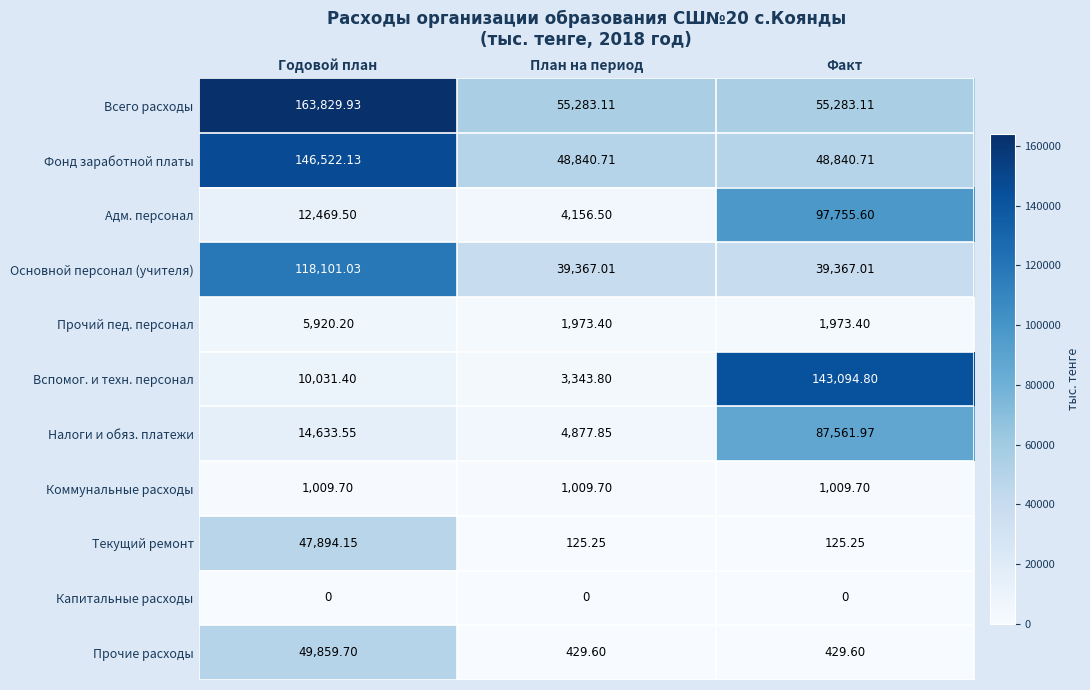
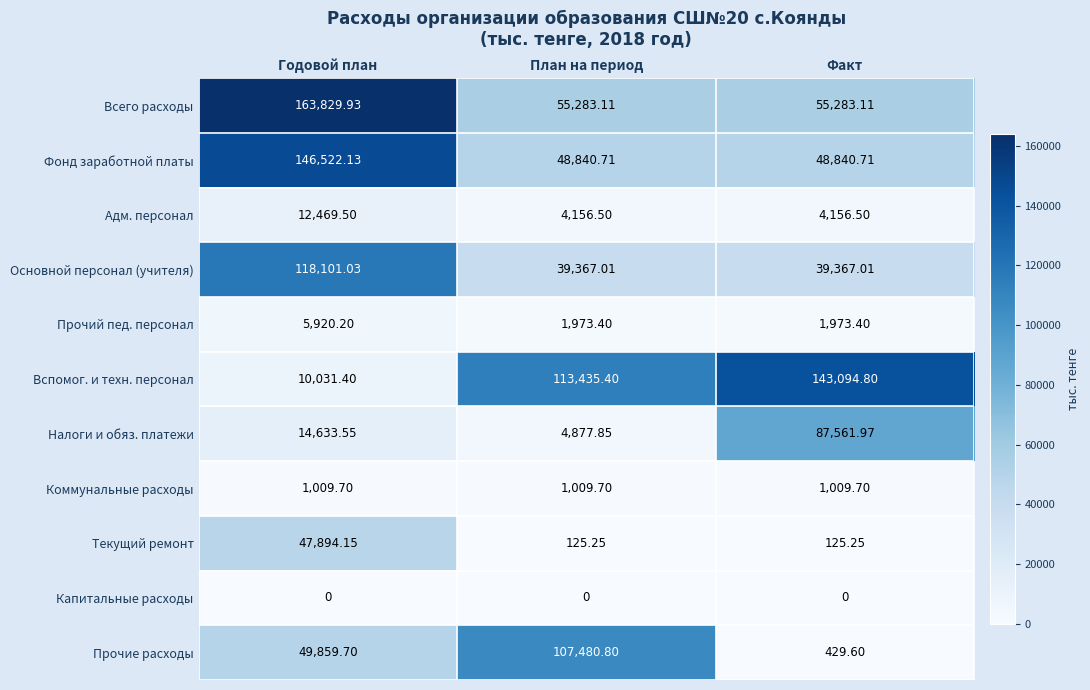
  {
    "Всего расходы": {
      "Годовой план": "163,829.93",
      "План на период": "55,283.11",
      "Факт": "55,283.11"
    },
    "Фонд заработной платы": {
      "Годовой план": "146,522.13",
      "План на период": "48,840.71",
      "Факт": "48,840.71"
    },
    "Адм. персонал": {
      "Годовой план": "12,469.50",
      "План на период": "4,156.50",
-     "Факт": "97,755.60"
+     "Факт": "4,156.50"
    },
    "Основной персонал (учителя)": {
      "Годовой план": "118,101.03",
      "План на период": "39,367.01",
      "Факт": "39,367.01"
    },
    "Прочий пед. персонал": {
      "Годовой план": "5,920.20",
      "План на период": "1,973.40",
      "Факт": "1,973.40"
    },
    "Вспомог. и техн. персонал": {
      "Годовой план": "10,031.40",
-     "План на период": "3,343.80",
+     "План на период": "113,435.40",
      "Факт": "143,094.80"
    },
    "Налоги и обяз. платежи": {
      "Годовой план": "14,633.55",
      "План на период": "4,877.85",
      "Факт": "87,561.97"
    },
    "Коммунальные расходы": {
      "Годовой план": "1,009.70",
      "План на период": "1,009.70",
      "Факт": "1,009.70"
    },
    "Текущий ремонт": {
      "Годовой план": "47,894.15",
      "План на период": "125.25",
      "Факт": "125.25"
    },
    "Капитальные расходы": {
      "Годовой план": "0",
      "План на период": "0",
      "Факт": "0"
    },
    "Прочие расходы": {
      "Годовой план": "49,859.70",
-     "План на период": "429.60",
+     "План на период": "107,480.80",
      "Факт": "429.60"
    }
  }
